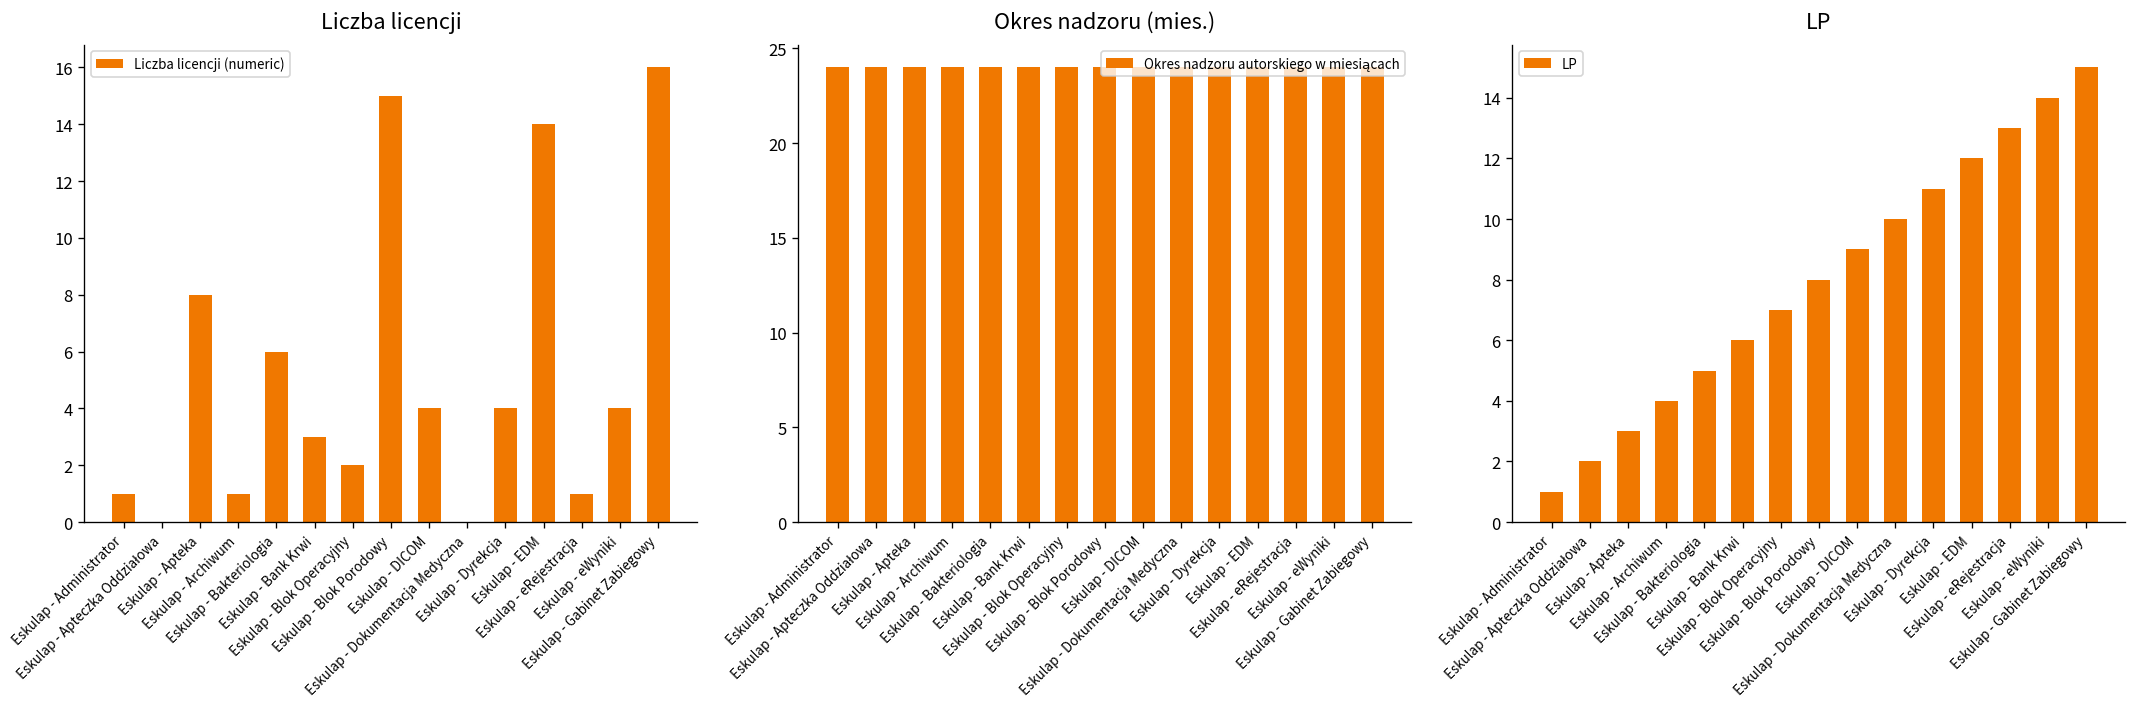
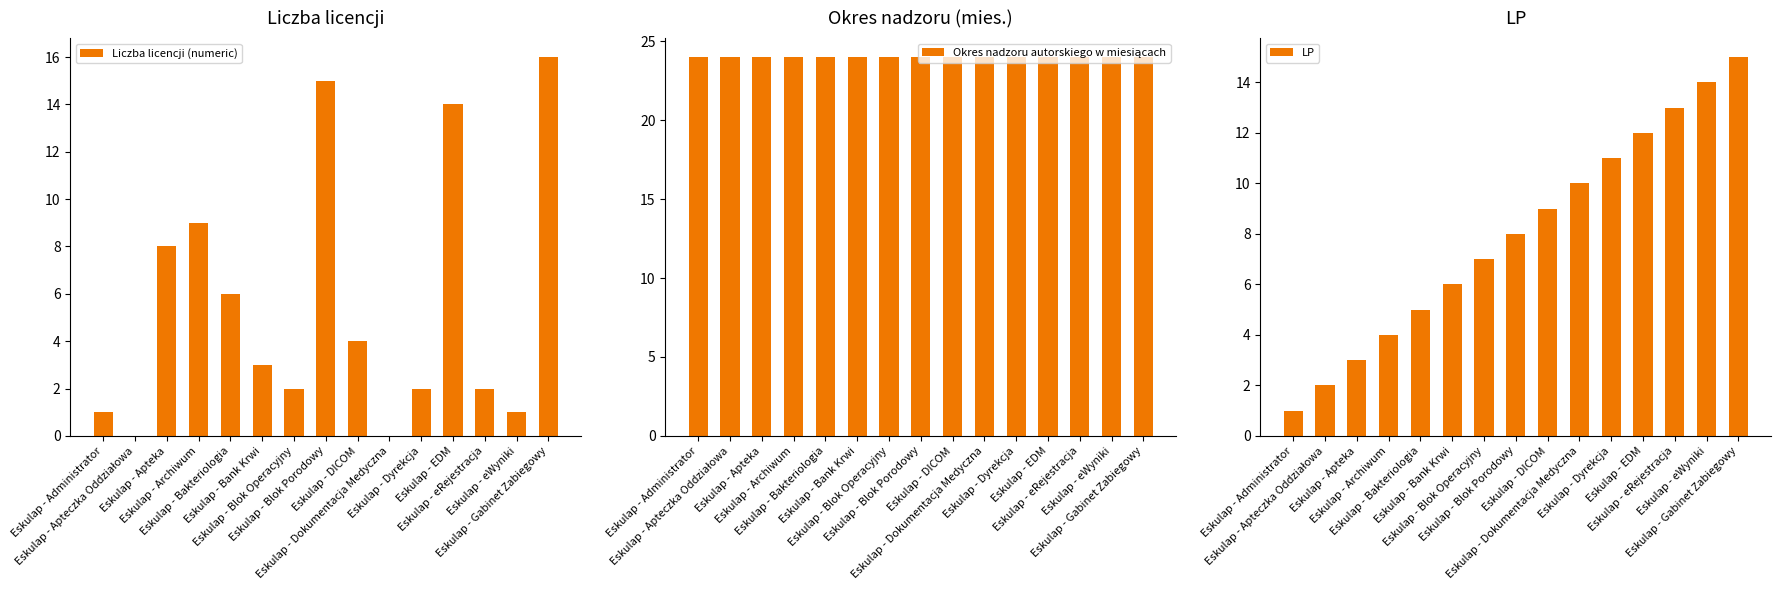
  {
    "Liczba licencji": {
      "Eskulap - Administrator": 1,
      "Eskulap - Apteczka Oddziałowa": 0,
      "Eskulap - Apteka": 8,
-     "Eskulap - Archiwum": 1,
+     "Eskulap - Archiwum": 9,
      "Eskulap - Bakteriologia": 6,
      "Eskulap - Bank Krwi": 3,
      "Eskulap - Blok Operacyjny": 2,
      "Eskulap - Blok Porodowy": 15,
      "Eskulap - DICOM": 4,
      "Eskulap - Dokumentacja Medyczna": 0,
-     "Eskulap - Dyrekcja": 4,
+     "Eskulap - Dyrekcja": 2,
      "Eskulap - EDM": 14,
-     "Eskulap - eRejestracja": 1,
-     "Eskulap - eWyniki": 4,
+     "Eskulap - eRejestracja": 2,
+     "Eskulap - eWyniki": 1,
      "Eskulap - Gabinet Zabiegowy": 16
    },
    "Okres nadzoru (mies.)": {
      "Eskulap - Administrator": 24.0,
      "Eskulap - Apteczka Oddziałowa": 24.0,
      "Eskulap - Apteka": 24.0,
      "Eskulap - Archiwum": 24.0,
      "Eskulap - Bakteriologia": 24.0,
      "Eskulap - Bank Krwi": 24.0,
      "Eskulap - Blok Operacyjny": 24.0
    },
    "LP": {
      "Eskulap - Administrator": 1.0,
      "Eskulap - Apteczka Oddziałowa": 2.0,
      "Eskulap - Apteka": 3.0,
      "Eskulap - Archiwum": 4.0,
      "Eskulap - Bakteriologia": 5.0,
      "Eskulap - Bank Krwi": 6.0,
      "Eskulap - Blok Operacyjny": 7.0,
      "Eskulap - Blok Porodowy": 8.0,
      "Eskulap - DICOM": 9.0,
      "Eskulap - Dokumentacja Medyczna": 10.0,
      "Eskulap - Dyrekcja": 11.0,
      "Eskulap - EDM": 12.0,
      "Eskulap - eRejestracja": 13.0,
      "Eskulap - eWyniki": 14.0,
      "Eskulap - Gabinet Zabiegowy": 15.0
    }
  }
